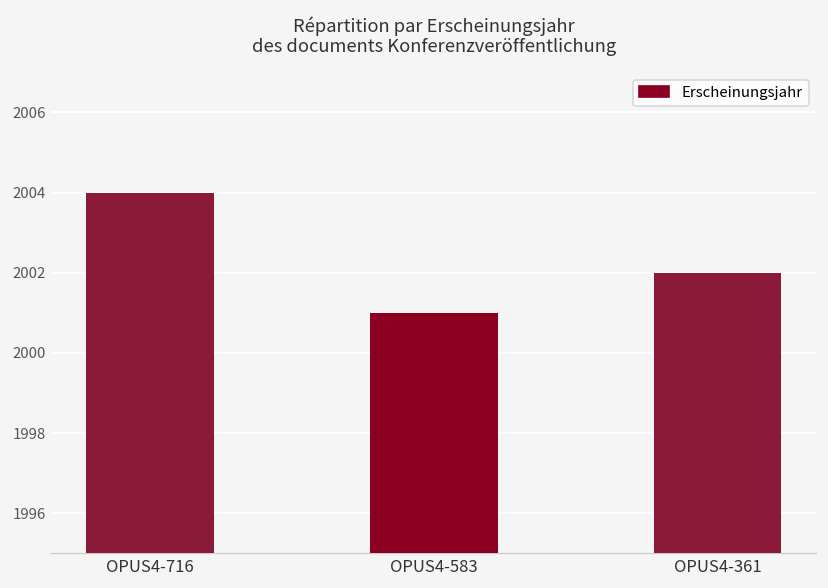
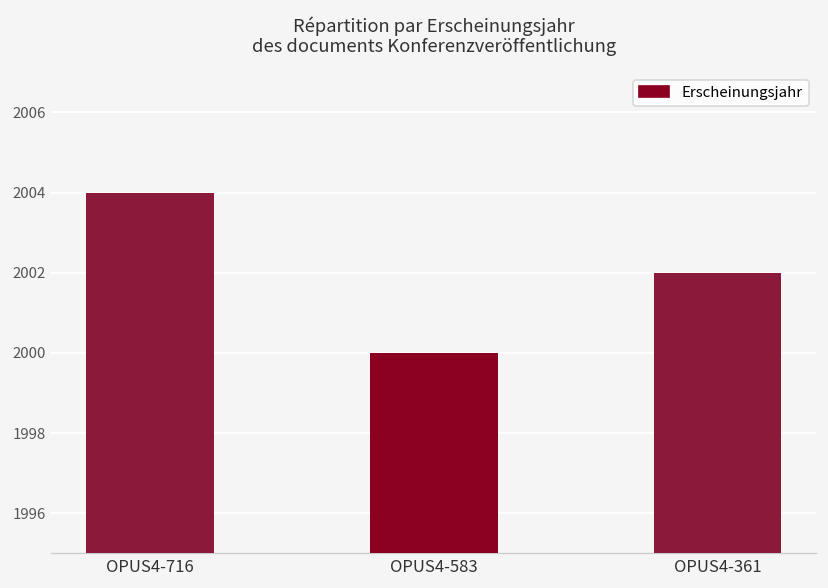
  {
    "OPUS4-716": 2004,
-   "OPUS4-583": 2001,
+   "OPUS4-583": 2000,
    "OPUS4-361": 2002
  }
